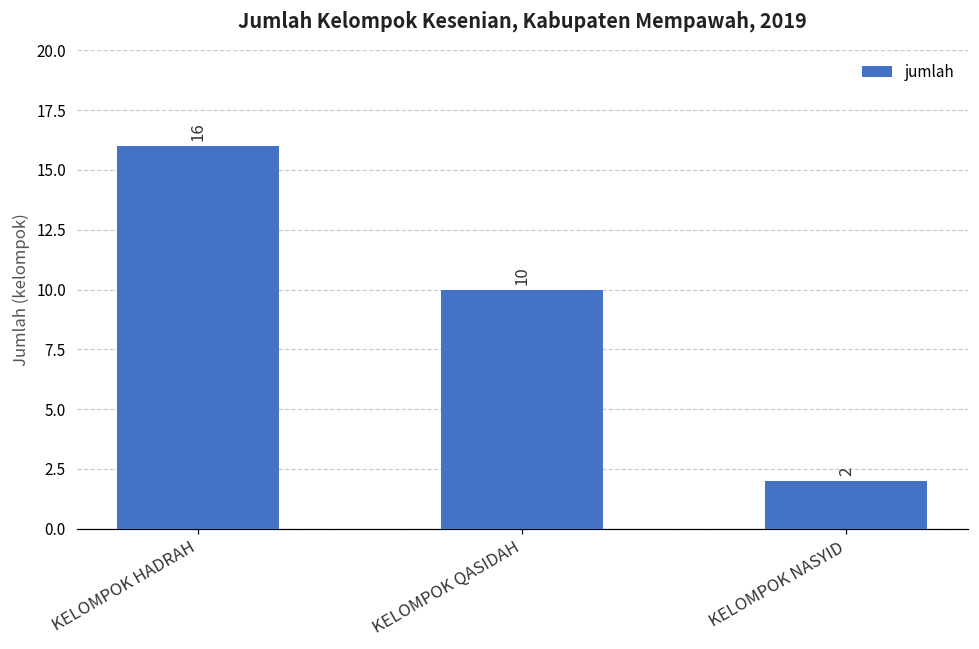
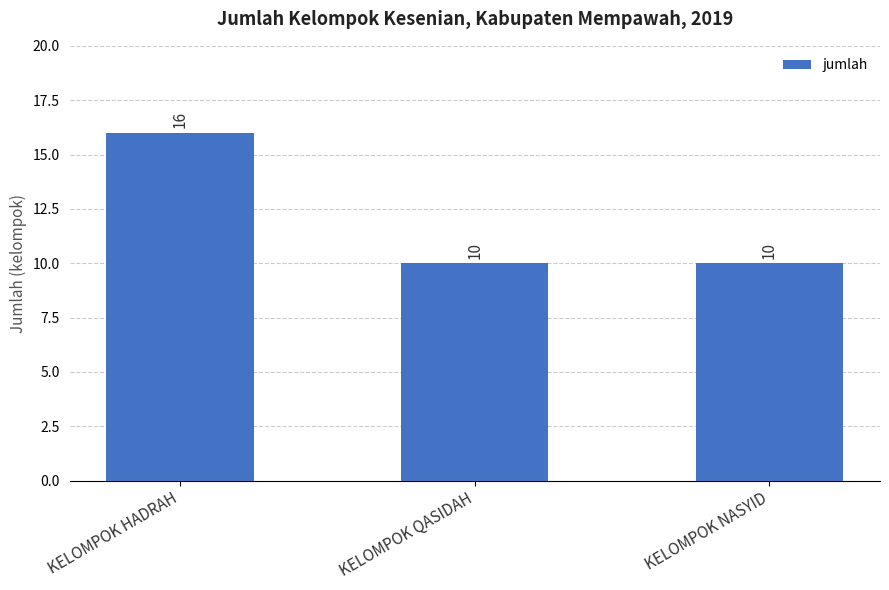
  {
    "KELOMPOK HADRAH": 16,
    "KELOMPOK QASIDAH": 10,
-   "KELOMPOK NASYID": 2
+   "KELOMPOK NASYID": 10
  }
